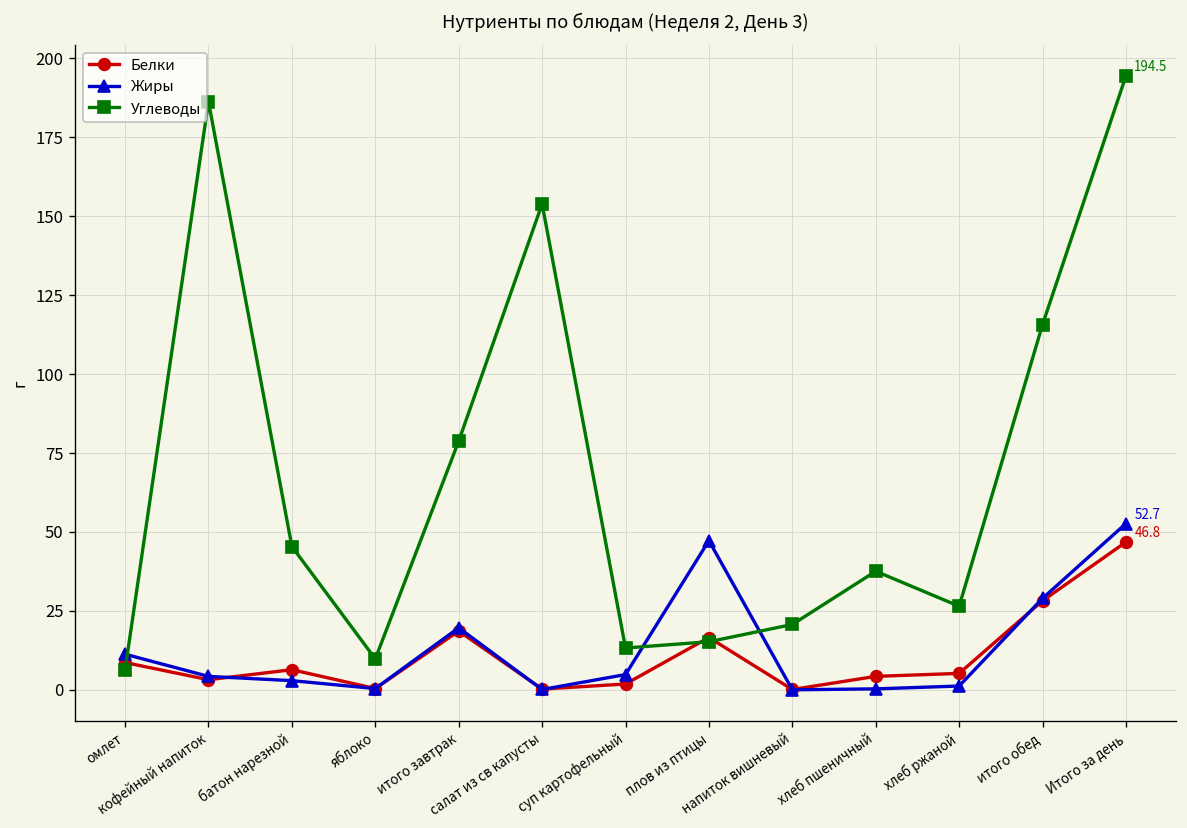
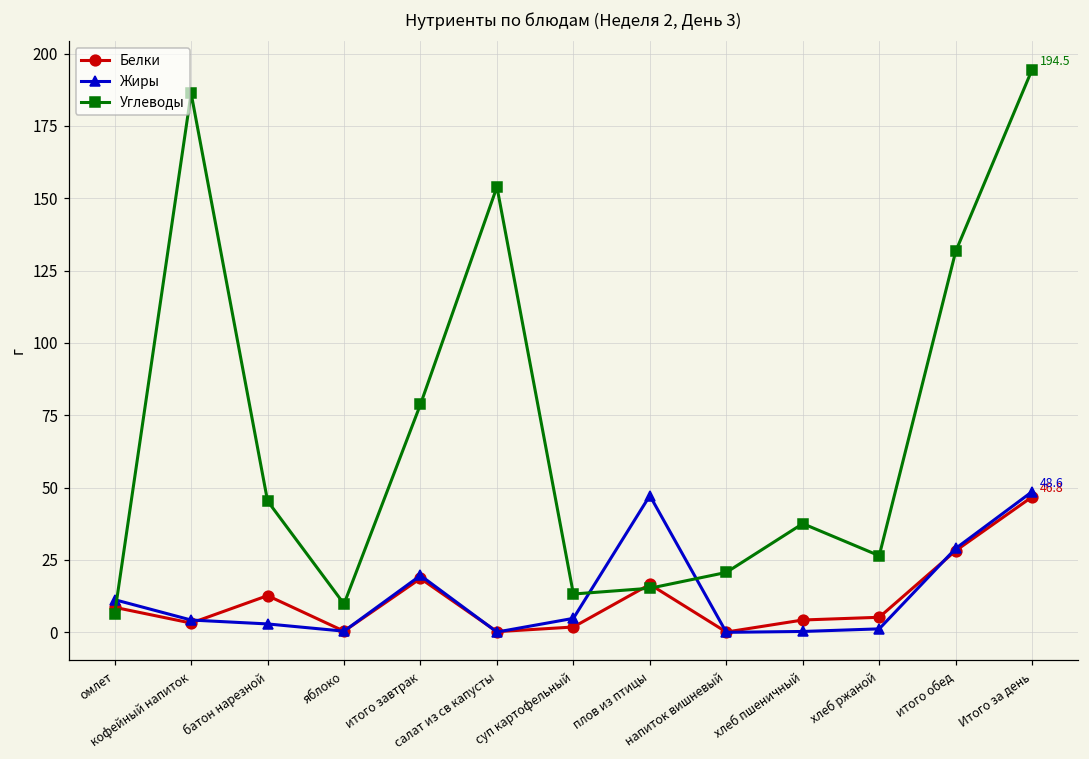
  {
    "Белки": {
      "омлет": 9,
      "кофейный напиток": 3,
-     "батон нарезной": 6,
+     "батон нарезной": 13,
      "итого завтрак": 19,
      "суп картофельный": 2,
      "плов из птицы": 17,
      "хлеб пшеничный": 4,
      "хлеб ржаной": 5
    },
    "Жиры": {
-     "Итого за день": 52.7
+     "Итого за день": 48.6
    },
    "Углеводы": {
      "омлет": 6,
      "кофейный напиток": 186,
      "батон нарезной": 45,
      "яблоко": 10,
      "итого завтрак": 79,
      "салат из св капусты": 154,
      "суп картофельный": 13,
      "плов из птицы": 15,
      "напиток вишневый": 21,
      "хлеб пшеничный": 38,
      "хлеб ржаной": 26,
-     "итого обед": 116
+     "итого обед": 132
    }
  }
